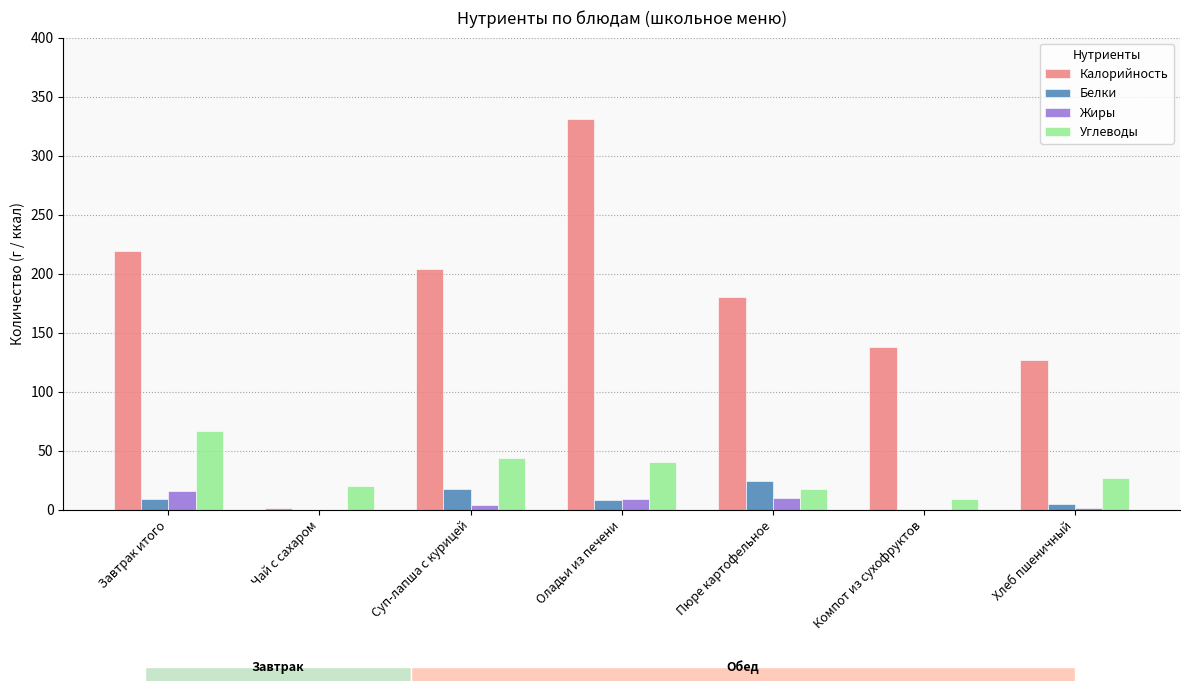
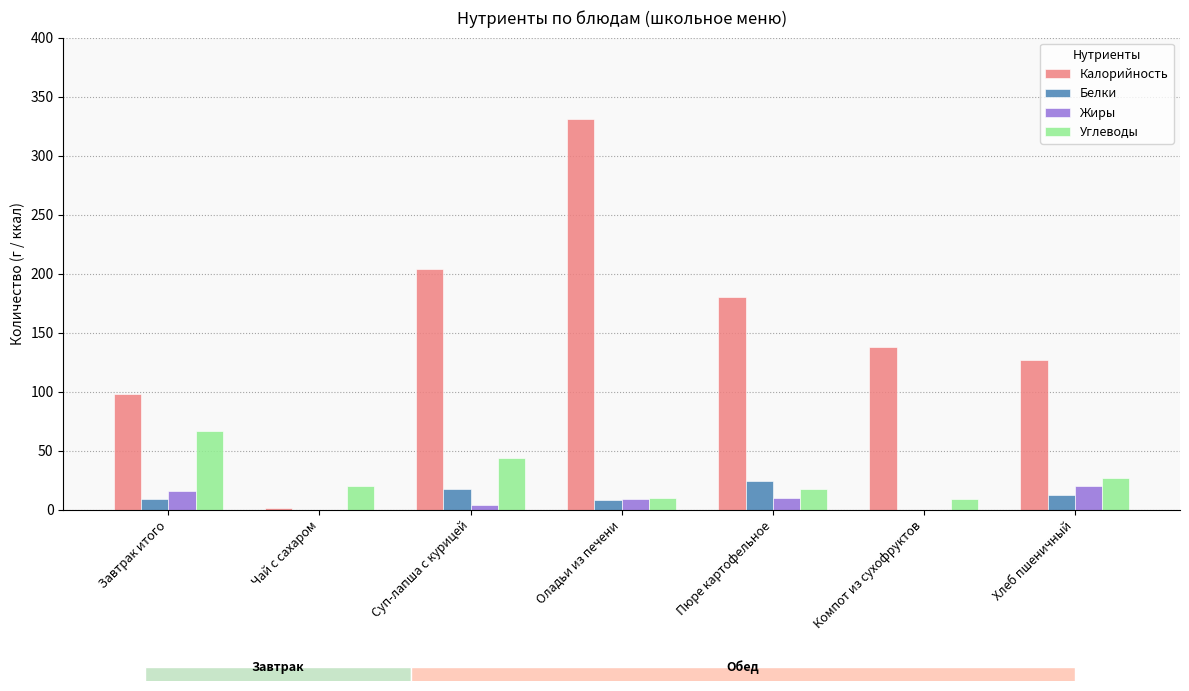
  {
    "Нутриенты по блюдам (школьное меню)": {
      "Калорийность": {
-       "Завтрак итого": 219,
+       "Завтрак итого": 98,
        "Суп-лапша с курицей": 204,
        "Оладьи из печени": 331,
        "Пюре картофельное": 180,
        "Компот из сухофруктов": 138,
        "Хлеб пшеничный": 127
      },
      "Белки": {
        "Завтрак итого": 9,
        "Чай с сахаром": 0,
        "Суп-лапша с курицей": 17,
        "Оладьи из печени": 8,
        "Пюре картофельное": 24,
        "Компот из сухофруктов": 0,
-       "Хлеб пшеничный": 5
+       "Хлеб пшеничный": 12
      },
      "Жиры": {
        "Завтрак итого": 16,
        "Чай с сахаром": 0,
        "Суп-лапша с курицей": 4,
        "Оладьи из печени": 9,
        "Пюре картофельное": 10,
        "Компот из сухофруктов": 0,
-       "Хлеб пшеничный": 1
+       "Хлеб пшеничный": 20
      },
      "Углеводы": {
        "Завтрак итого": 67,
        "Чай с сахаром": 20,
        "Суп-лапша с курицей": 44,
-       "Оладьи из печени": 40,
+       "Оладьи из печени": 10,
        "Пюре картофельное": 17,
        "Компот из сухофруктов": 9,
        "Хлеб пшеничный": 27
      }
    }
  }
